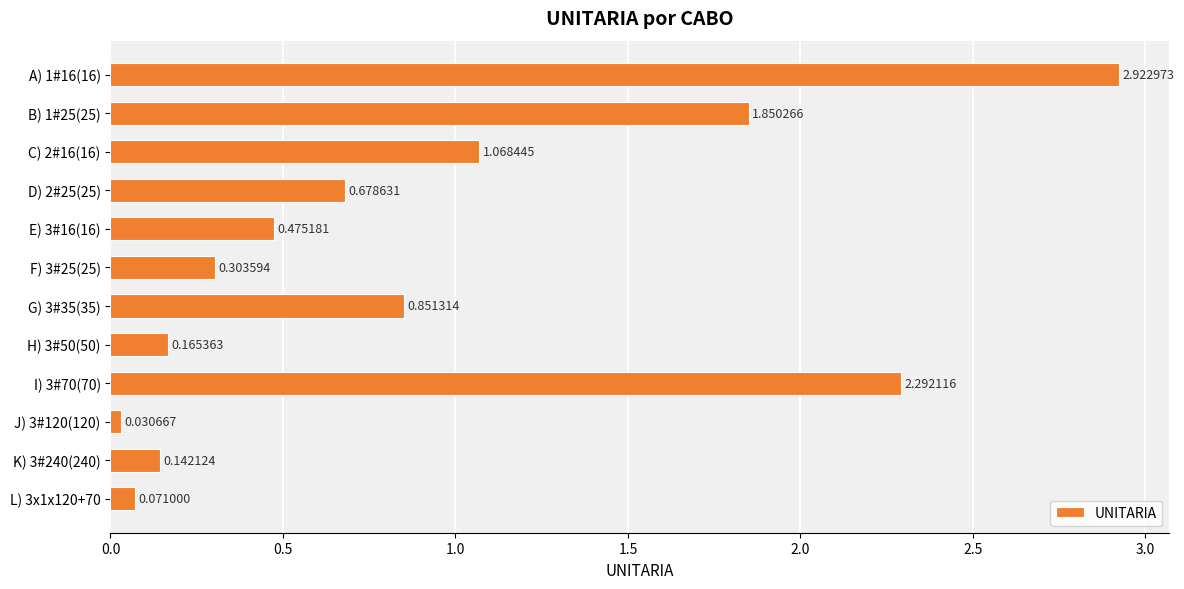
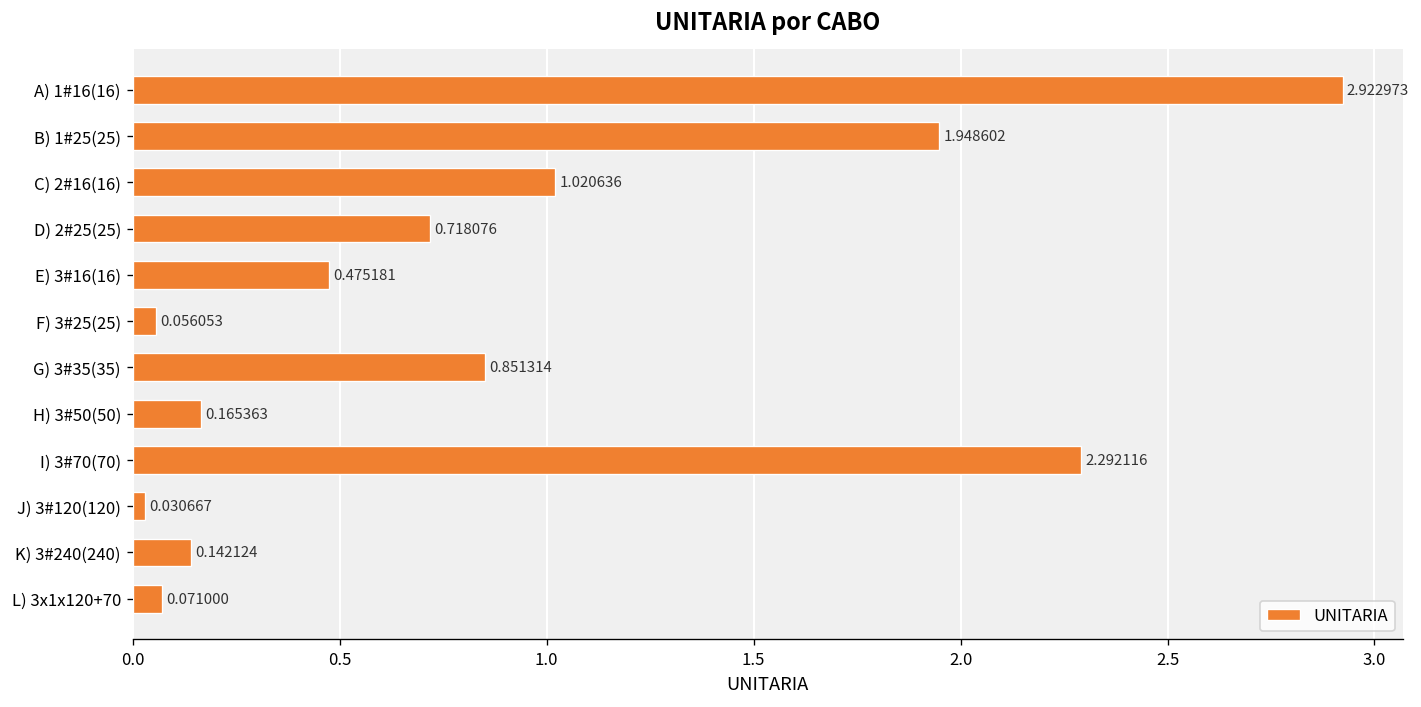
  {
    "A) 1#16(16)": 2.922973,
-   "B) 1#25(25)": 1.850266,
-   "C) 2#16(16)": 1.068445,
-   "D) 2#25(25)": 0.678631,
+   "B) 1#25(25)": 1.948602,
+   "C) 2#16(16)": 1.020636,
+   "D) 2#25(25)": 0.718076,
    "E) 3#16(16)": 0.475181,
-   "F) 3#25(25)": 0.303594,
+   "F) 3#25(25)": 0.056053,
    "G) 3#35(35)": 0.851314,
    "H) 3#50(50)": 0.165363,
    "I) 3#70(70)": 2.292116,
    "J) 3#120(120)": 0.030667,
    "K) 3#240(240)": 0.142124,
    "L) 3x1x120+70": 0.071000
  }
